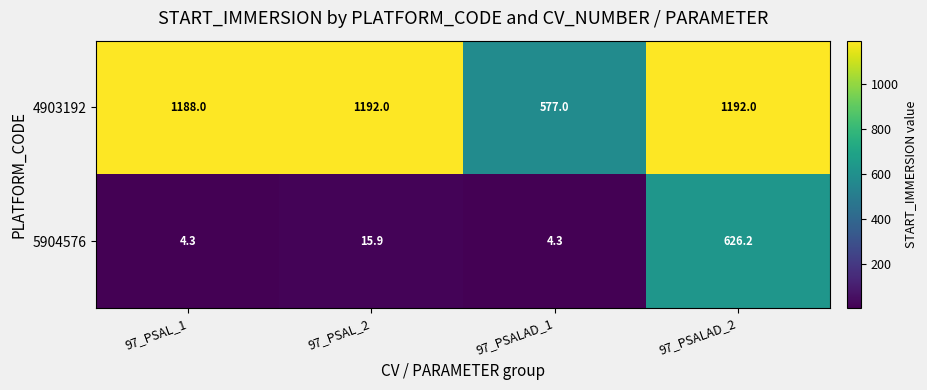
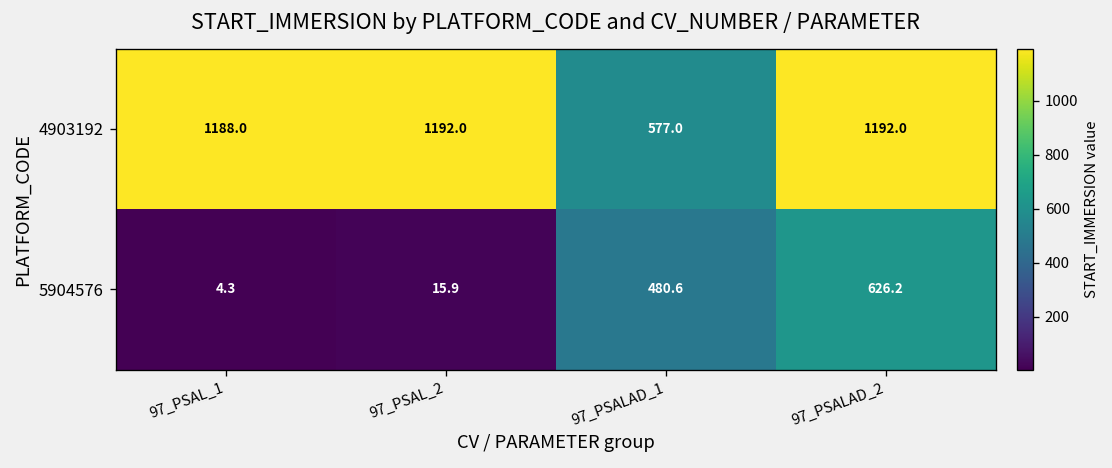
  {
    "4903192": {
      "97_PSAL_1": 1188.0,
      "97_PSAL_2": 1192.0,
      "97_PSALAD_1": 577.0,
      "97_PSALAD_2": 1192.0
    },
    "5904576": {
      "97_PSAL_1": 4.3,
      "97_PSAL_2": 15.9,
-     "97_PSALAD_1": 4.3,
+     "97_PSALAD_1": 480.6,
      "97_PSALAD_2": 626.2
    }
  }
